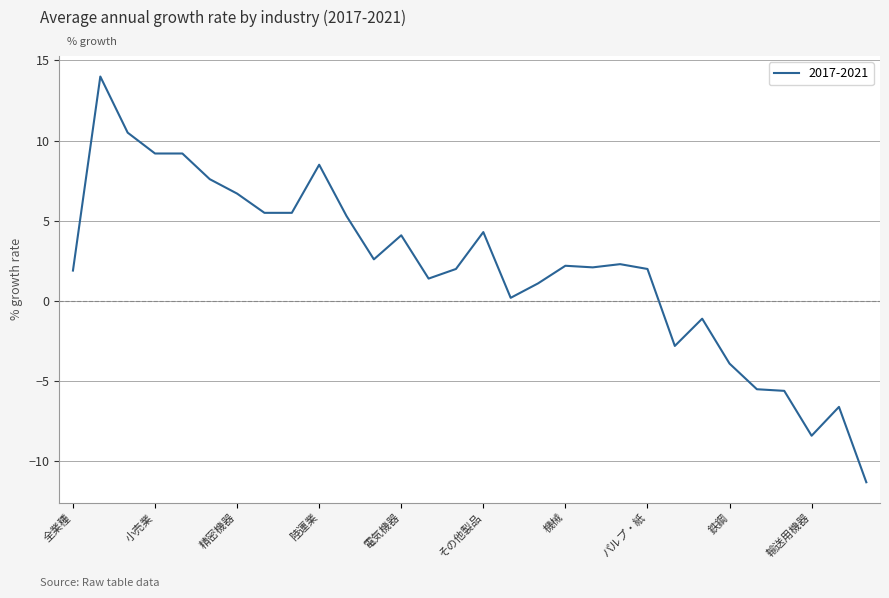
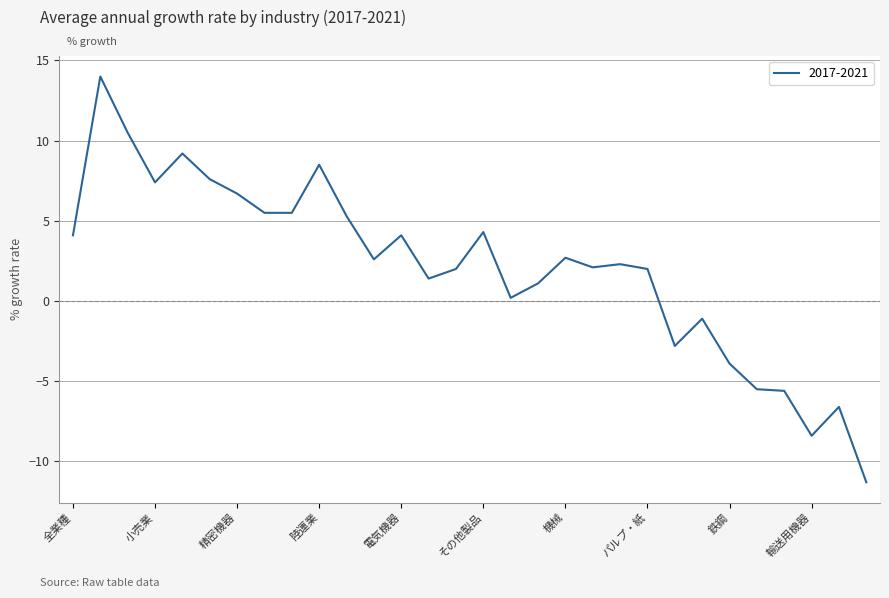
  {
-   "全業種": 1.9,
-   "小売業": 9.2,
+   "全業種": 4.1,
+   "小売業": 7.4,
    "精密機器": 6.7,
    "陸運業": 8.5,
    "電気機器": 4.1,
    "その他製品": 4.3,
-   "機械": 2.2,
+   "機械": 2.7,
    "鉄鋼": -3.9,
    "輸送用機器": -8.4
  }
